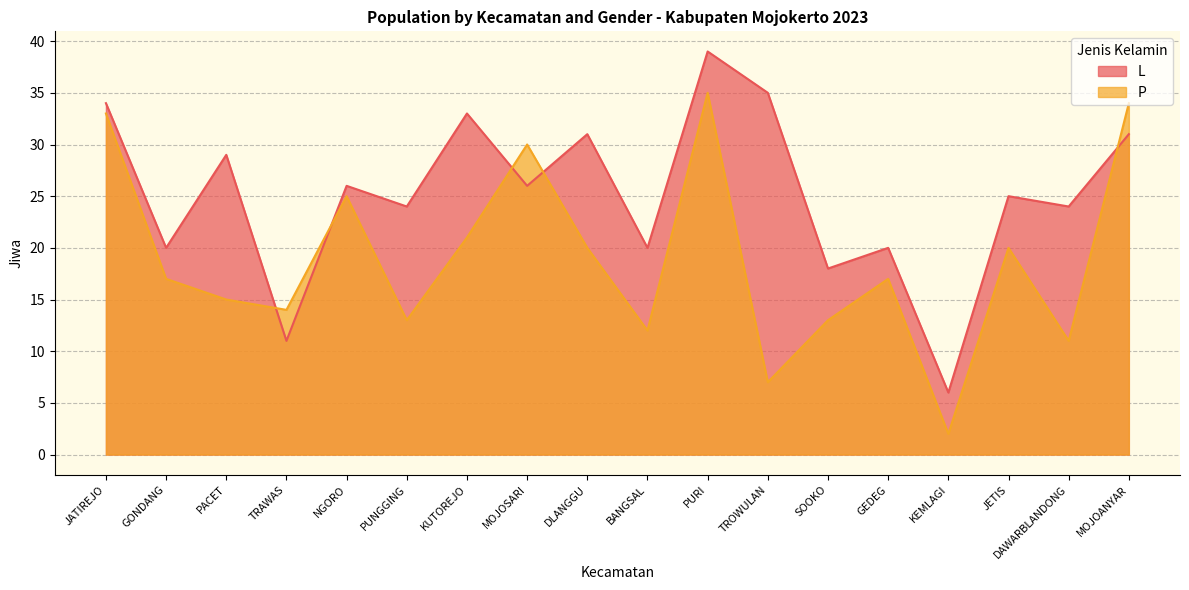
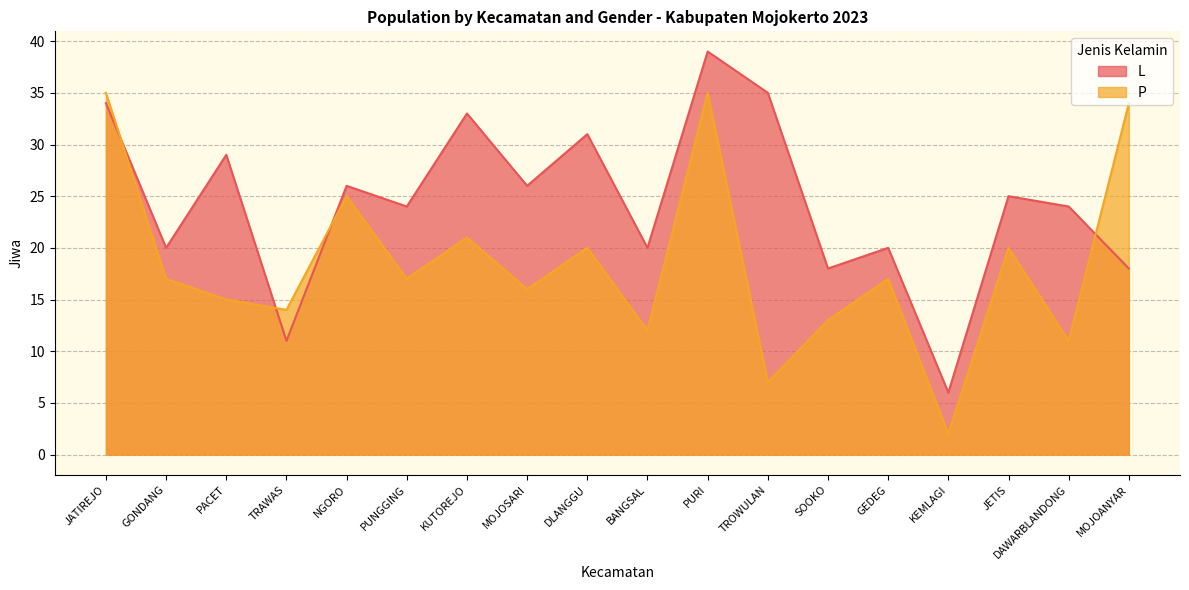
  {
    "L": {
      "JATIREJO": 34,
      "GONDANG": 20,
      "PACET": 29,
      "TRAWAS": 11,
      "NGORO": 26,
      "PUNGGING": 24,
      "KUTOREJO": 33,
      "MOJOSARI": 26,
      "DLANGGU": 31,
      "BANGSAL": 20,
      "PURI": 39,
      "TROWULAN": 35,
      "SOOKO": 18,
      "GEDEG": 20,
      "KEMLAGI": 6,
      "JETIS": 25,
      "DAWARBLANDONG": 24,
-     "MOJOANYAR": 31
+     "MOJOANYAR": 18
    },
    "P": {
-     "JATIREJO": 33,
+     "JATIREJO": 35,
      "GONDANG": 17,
      "PACET": 15,
      "TRAWAS": 14,
      "NGORO": 25,
-     "PUNGGING": 13,
+     "PUNGGING": 17,
      "KUTOREJO": 21,
-     "MOJOSARI": 30,
+     "MOJOSARI": 16,
      "DLANGGU": 20,
      "BANGSAL": 12,
      "PURI": 35,
      "TROWULAN": 7,
      "SOOKO": 13,
      "GEDEG": 17,
      "KEMLAGI": 2,
      "JETIS": 20,
      "DAWARBLANDONG": 11
    }
  }
